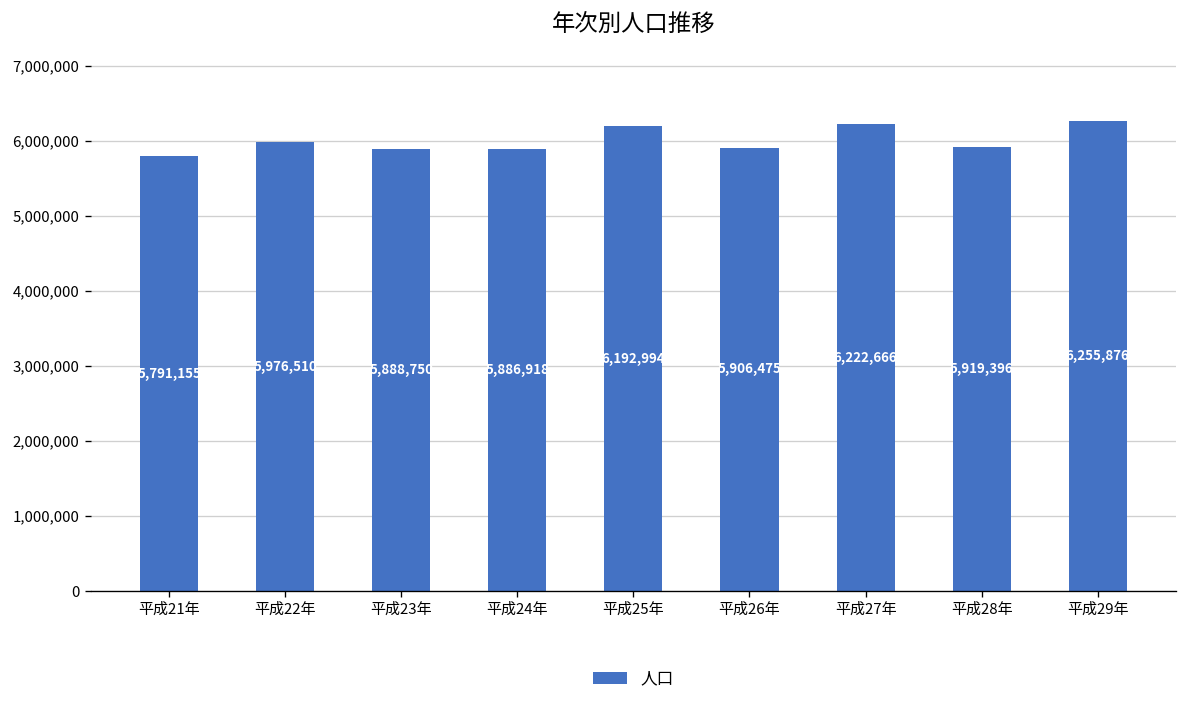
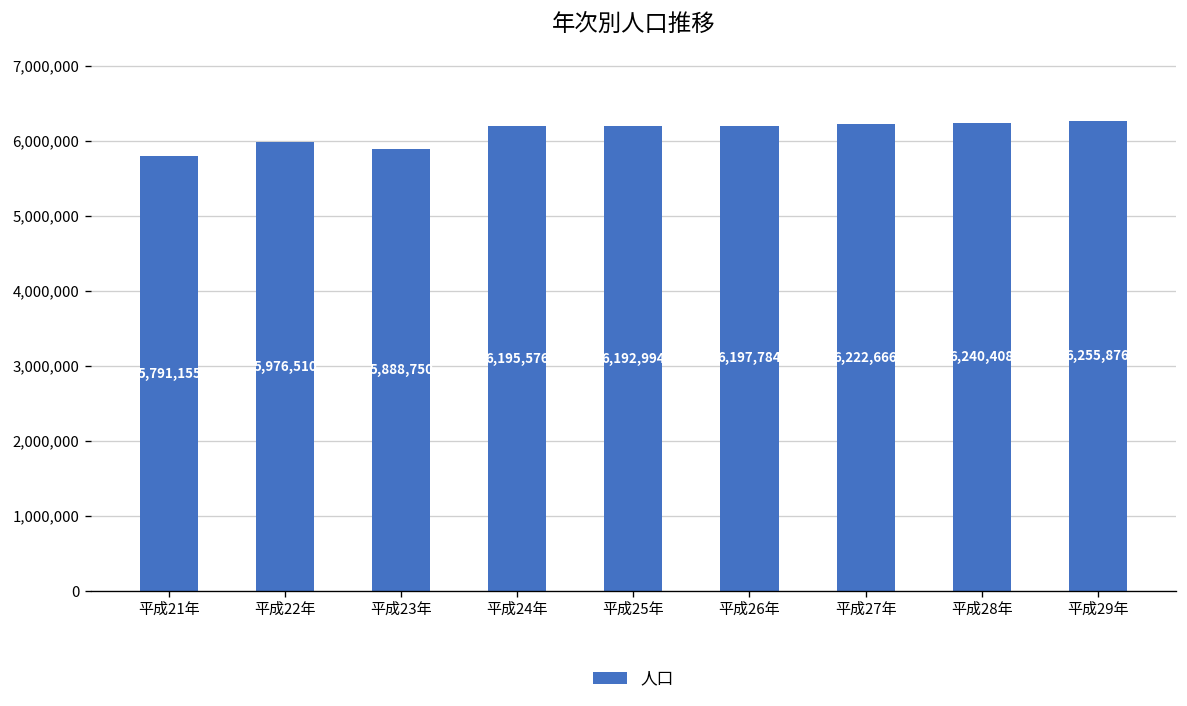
  {
    "平成21年": "5,791,155",
    "平成22年": "5,976,510",
    "平成23年": "5,888,750",
-   "平成24年": "5,886,918",
+   "平成24年": "6,195,576",
    "平成25年": "6,192,994",
-   "平成26年": "5,906,475",
+   "平成26年": "6,197,784",
    "平成27年": "6,222,666",
-   "平成28年": "5,919,396",
+   "平成28年": "6,240,408",
    "平成29年": "6,255,876"
  }
